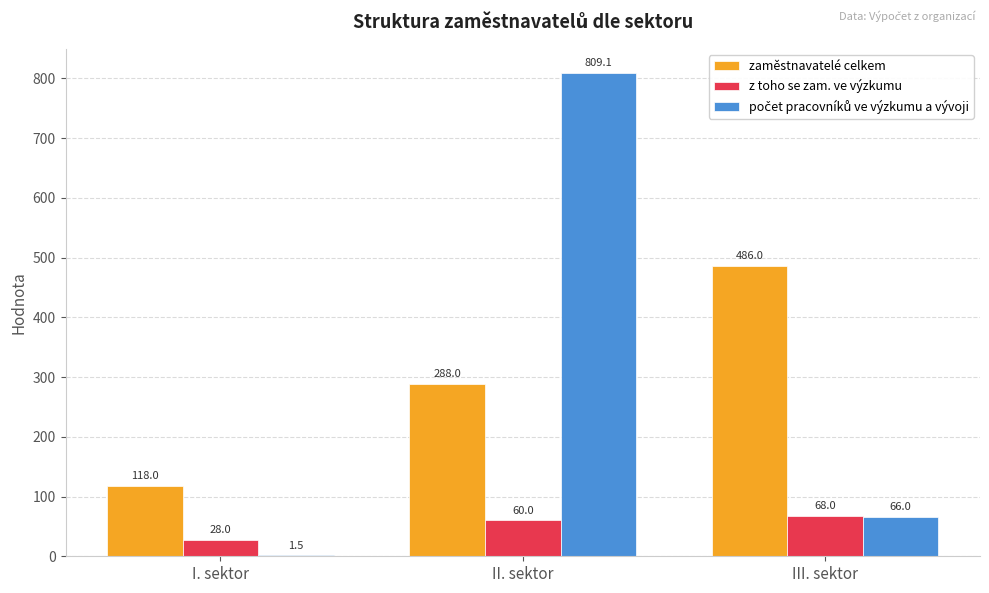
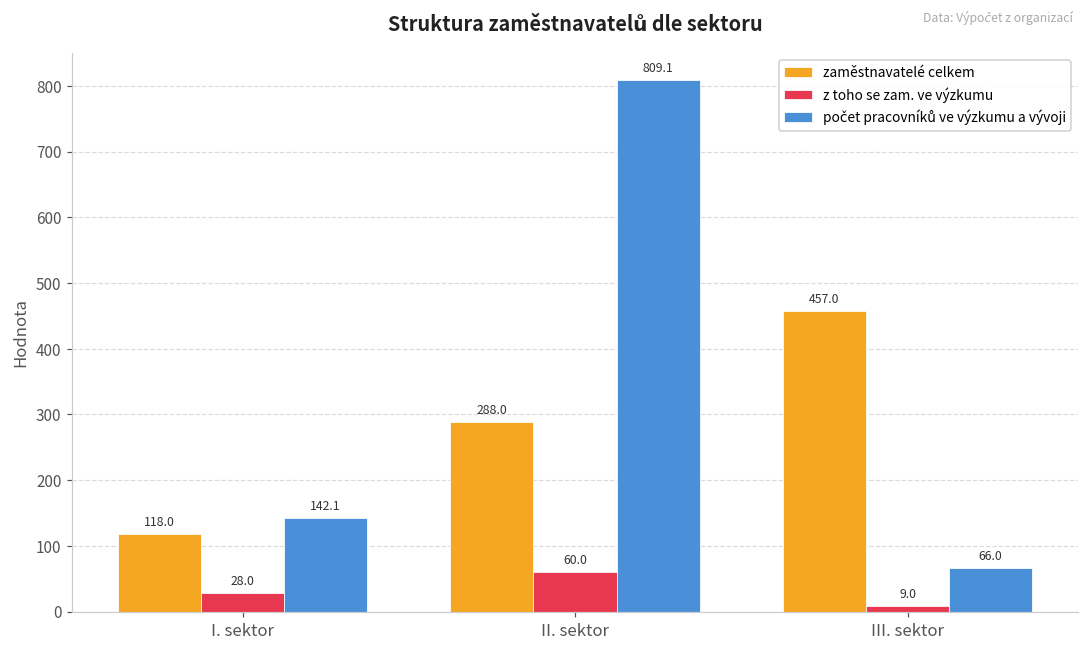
  {
    "zaměstnavatelé celkem": {
      "I. sektor": 118.0,
      "II. sektor": 288.0,
-     "III. sektor": 486.0
+     "III. sektor": 457.0
    },
    "z toho se zam. ve výzkumu": {
      "I. sektor": 28.0,
      "II. sektor": 60.0,
-     "III. sektor": 68.0
+     "III. sektor": 9.0
    },
    "počet pracovníků ve výzkumu a vývoji": {
-     "I. sektor": 1.5,
+     "I. sektor": 142.1,
      "II. sektor": 809.1,
      "III. sektor": 66.0
    }
  }
